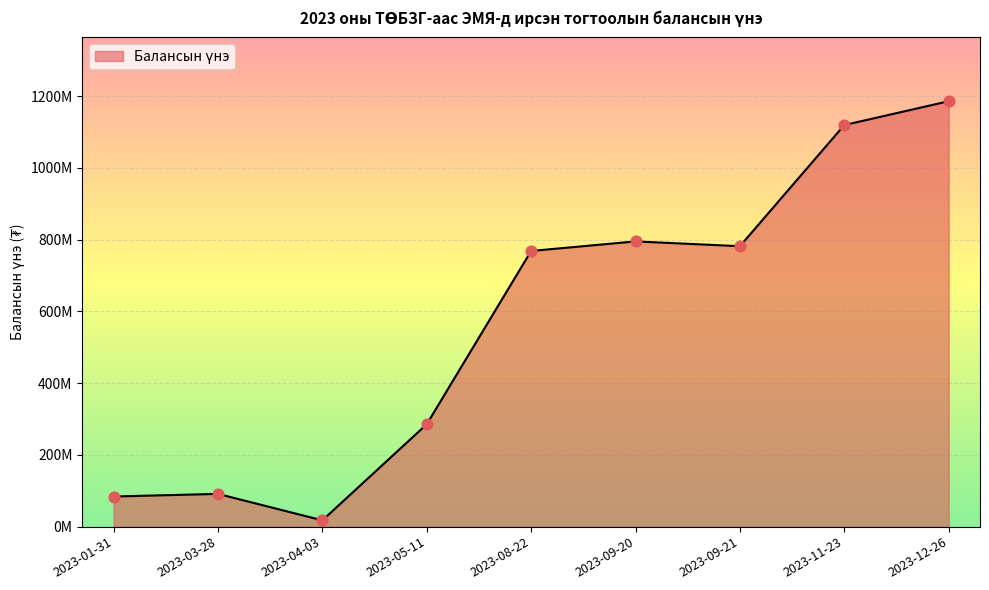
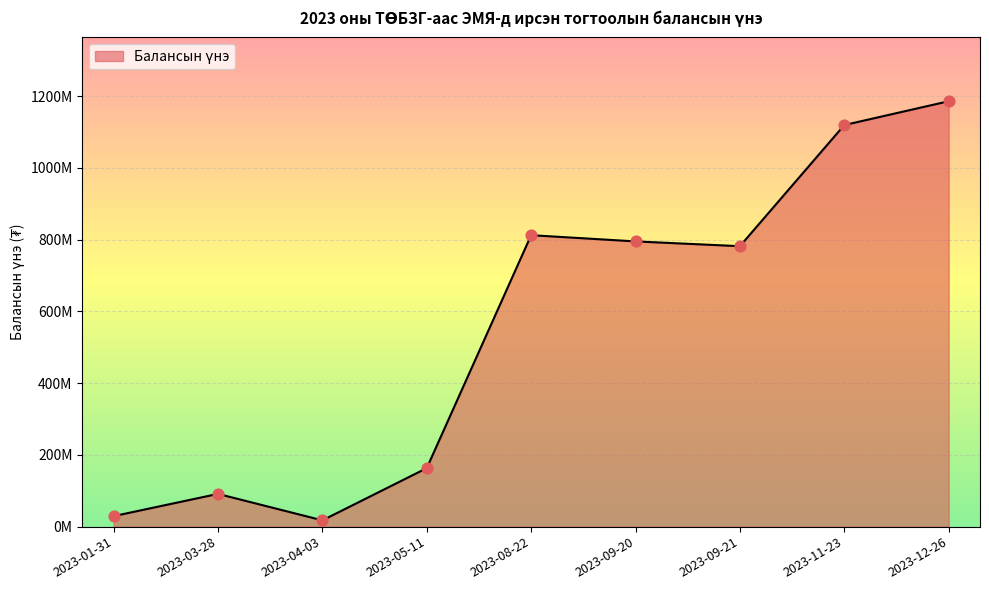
  {
-   "2023-01-31": 80000000,
+   "2023-01-31": 30000000,
    "2023-03-28": 90000000,
    "2023-04-03": 20000000,
-   "2023-05-11": 290000000,
-   "2023-08-22": 770000000,
+   "2023-05-11": 160000000,
+   "2023-08-22": 810000000,
    "2023-09-20": 800000000,
    "2023-09-21": 780000000,
    "2023-11-23": 1120000000,
    "2023-12-26": 1190000000
  }
